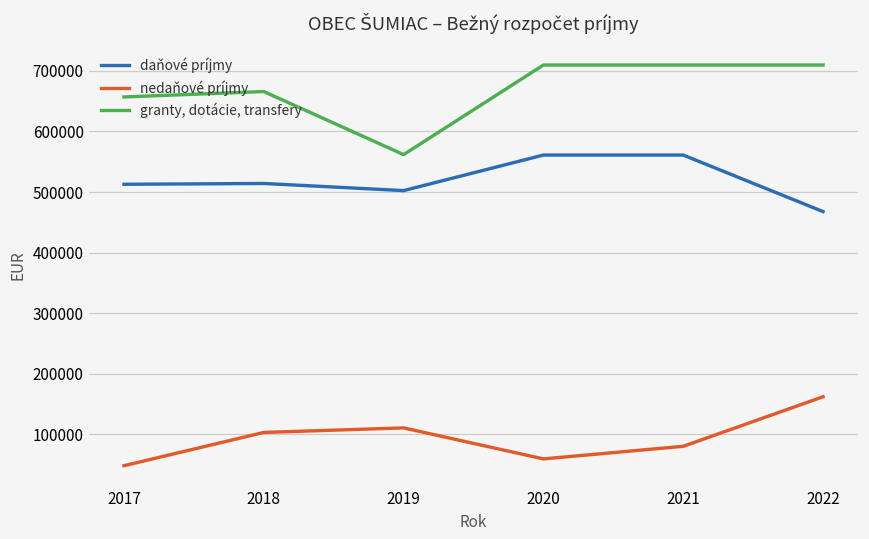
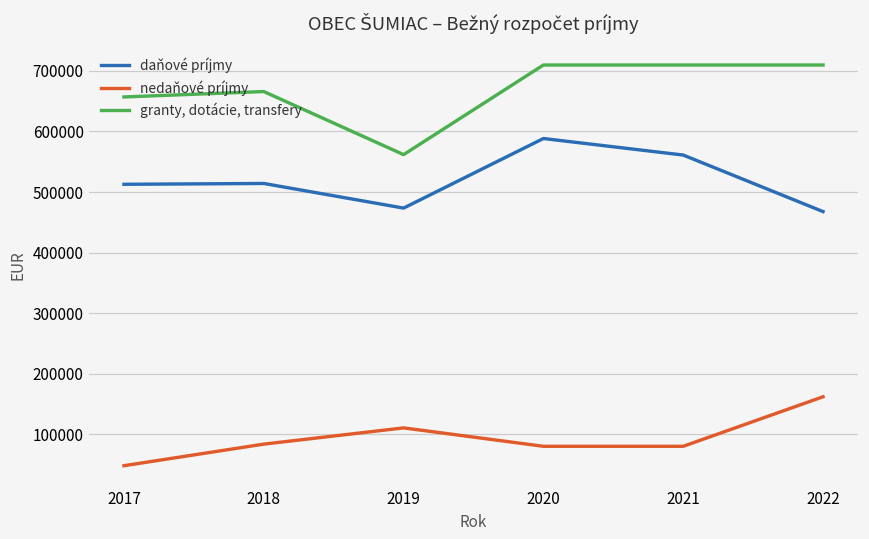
  {
    "daňové príjmy": {
      "2017": 510000,
      "2018": 510000,
-     "2019": 500000,
-     "2020": 560000,
+     "2019": 470000,
+     "2020": 590000,
      "2021": 560000,
      "2022": 470000
    },
    "nedaňové príjmy": {
      "2017": 50000,
-     "2018": 100000,
+     "2018": 80000,
      "2019": 110000,
-     "2020": 60000,
+     "2020": 80000,
      "2021": 80000,
      "2022": 160000
    },
    "granty, dotácie, transfery": {
      "2017": 660000,
      "2018": 670000,
      "2019": 560000,
      "2020": 710000,
      "2021": 710000,
      "2022": 710000
    }
  }
